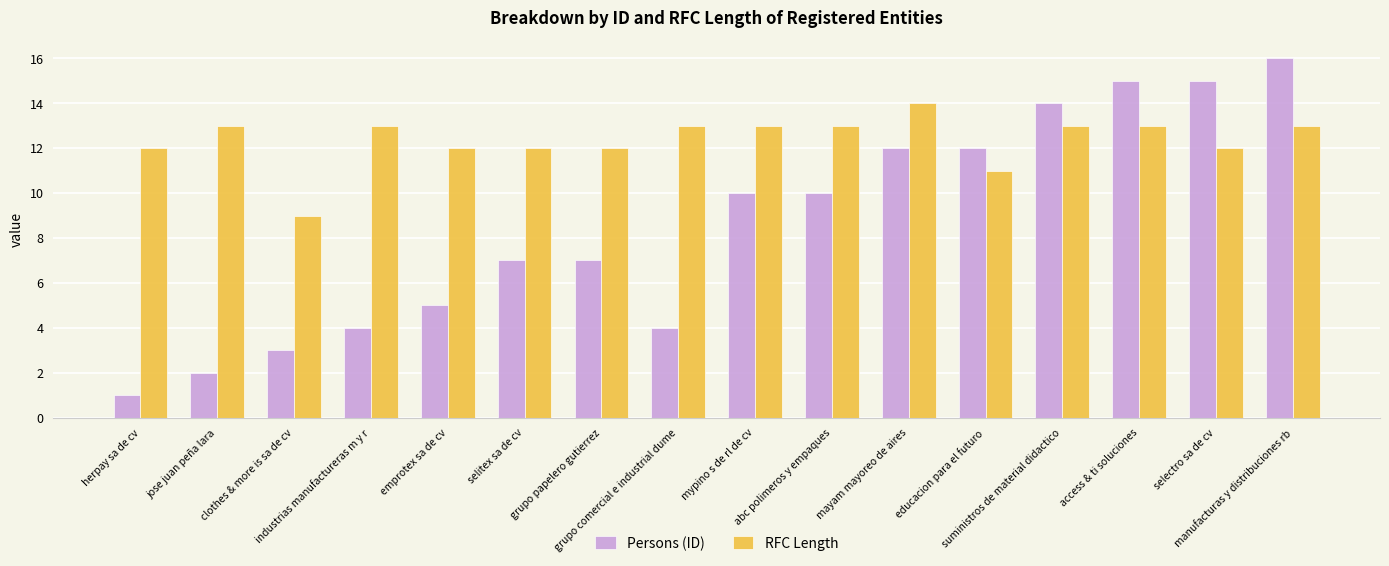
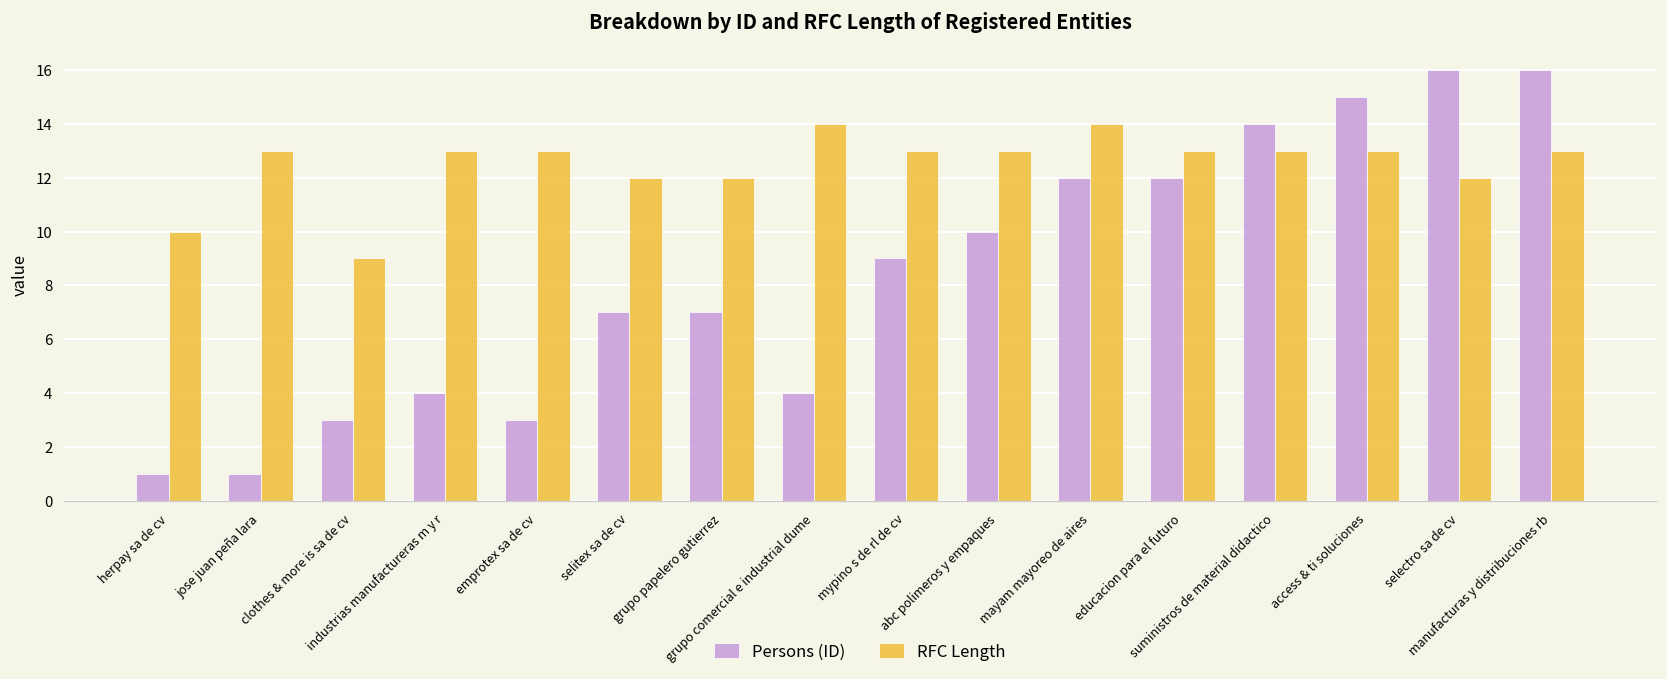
  {
    "Persons (ID)": {
      "herpay sa de cv": 1,
-     "jose juan peña lara": 2,
+     "jose juan peña lara": 1,
      "clothes & more is sa de cv": 3,
      "industrias manufactureras m y r": 4,
-     "emprotex sa de cv": 5,
+     "emprotex sa de cv": 3,
      "selitex sa de cv": 7,
      "grupo papelero gutierrez": 7,
      "grupo comercial e industrial dume": 4,
-     "mypino s de rl de cv": 10,
+     "mypino s de rl de cv": 9,
      "abc polimeros y empaques": 10,
      "mayam mayoreo de aires": 12,
      "educacion para el futuro": 12,
      "suministros de material didactico": 14,
      "access & ti soluciones": 15,
-     "selectro sa de cv": 15,
+     "selectro sa de cv": 16,
      "manufacturas y distribuciones rb": 16
    },
    "RFC Length": {
-     "herpay sa de cv": 12,
+     "herpay sa de cv": 10,
      "jose juan peña lara": 13,
      "clothes & more is sa de cv": 9,
      "industrias manufactureras m y r": 13,
-     "emprotex sa de cv": 12,
+     "emprotex sa de cv": 13,
      "selitex sa de cv": 12,
      "grupo papelero gutierrez": 12,
-     "grupo comercial e industrial dume": 13,
+     "grupo comercial e industrial dume": 14,
      "mypino s de rl de cv": 13,
      "abc polimeros y empaques": 13,
      "mayam mayoreo de aires": 14,
-     "educacion para el futuro": 11,
+     "educacion para el futuro": 13,
      "suministros de material didactico": 13,
      "access & ti soluciones": 13,
      "selectro sa de cv": 12,
      "manufacturas y distribuciones rb": 13
    }
  }
